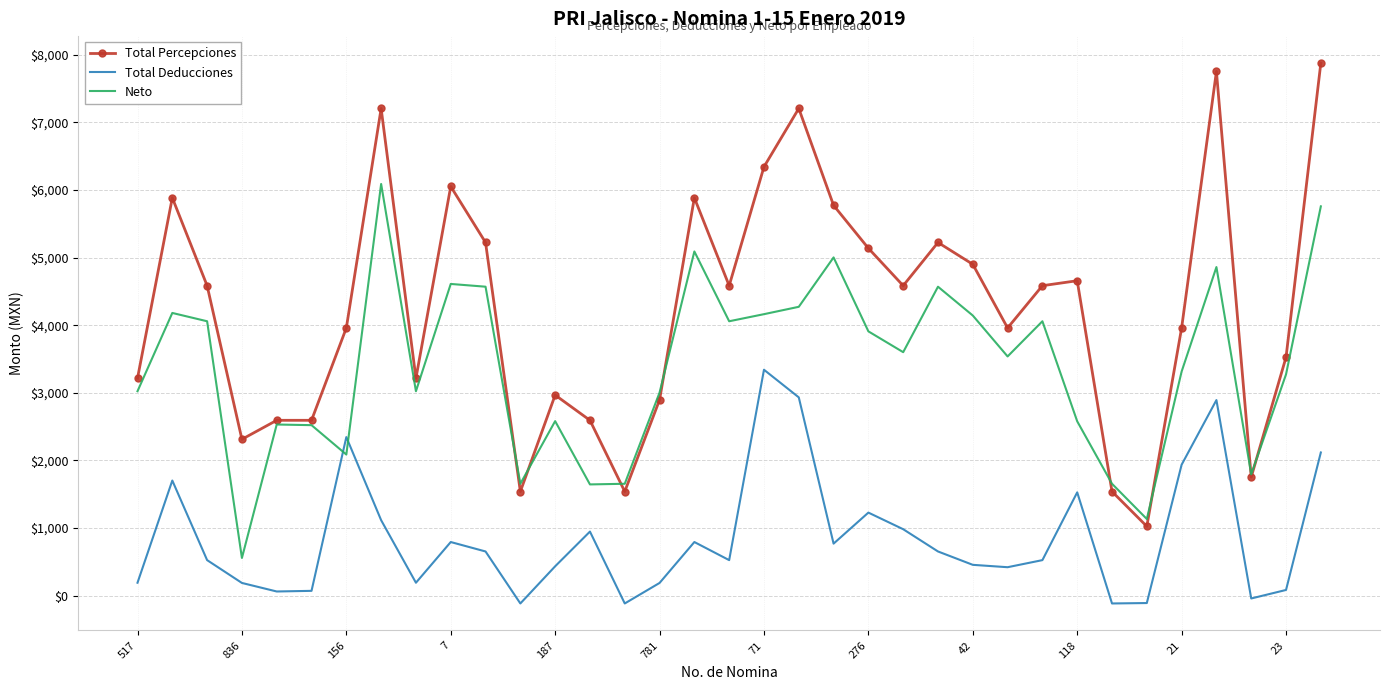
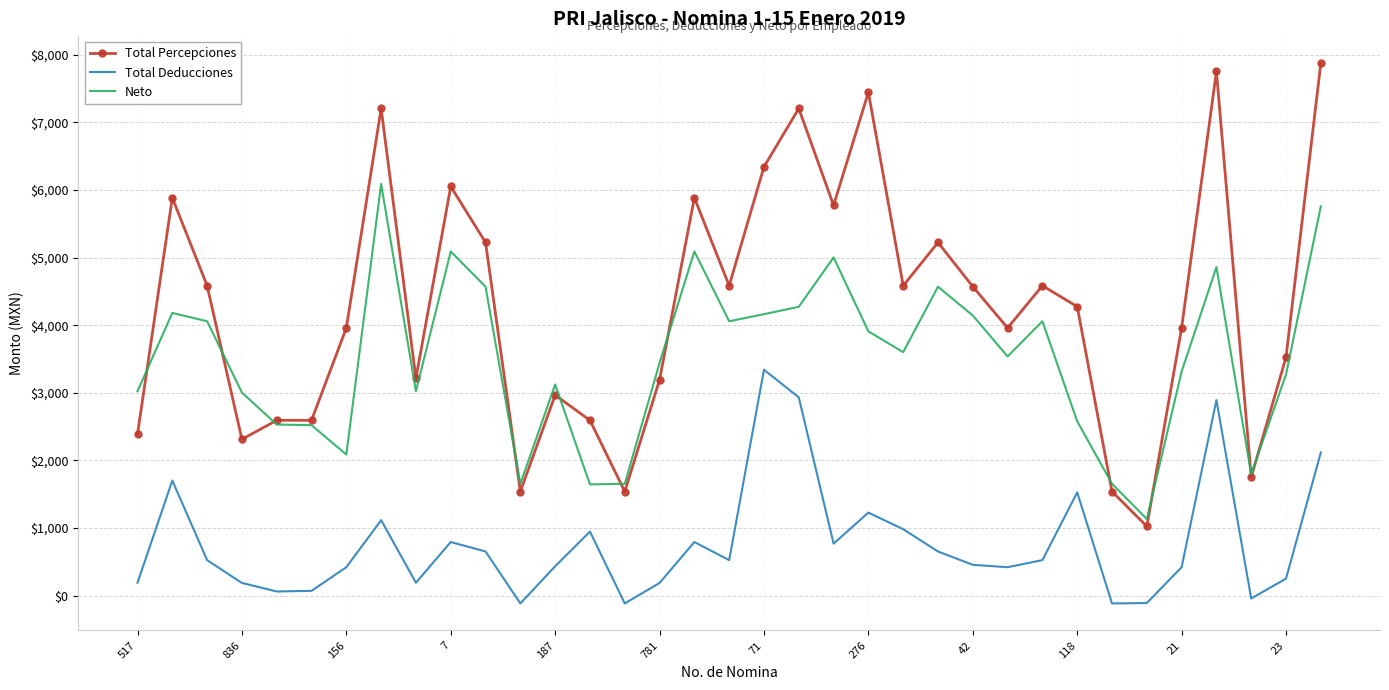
  {
    "Total Percepciones": {
-     "517": "$3,200",
+     "517": "$2,400",
      "836": "$2,300",
      "156": "$4,000",
      "7": "$6,100",
      "187": "$3,000",
-     "781": "$2,900",
+     "781": "$3,200",
      "71": "$6,300",
-     "276": "$5,100",
-     "42": "$4,900",
-     "118": "$4,700",
+     "276": "$7,400",
+     "42": "$4,600",
+     "118": "$4,300",
      "21": "$4,000",
      "23": "$3,500"
    },
    "Total Deducciones": {
      "517": "$200",
      "836": "$200",
-     "156": "$2,300",
+     "156": "$400",
      "7": "$800",
      "187": "$400",
      "781": "$200",
      "71": "$3,300",
      "276": "$1,200",
      "42": "$500",
      "118": "$1,500",
-     "21": "$1,900",
-     "23": "$100"
+     "21": "$400",
+     "23": "$300"
    },
    "Neto": {
      "517": "$3,000",
-     "836": "$600",
+     "836": "$3,000",
      "156": "$2,100",
-     "7": "$4,600",
-     "187": "$2,600",
-     "781": "$3,000",
+     "7": "$5,100",
+     "187": "$3,100",
+     "781": "$3,400",
      "71": "$4,200",
      "276": "$3,900",
      "42": "$4,100",
      "118": "$2,600",
      "21": "$3,300",
      "23": "$3,300"
    }
  }
